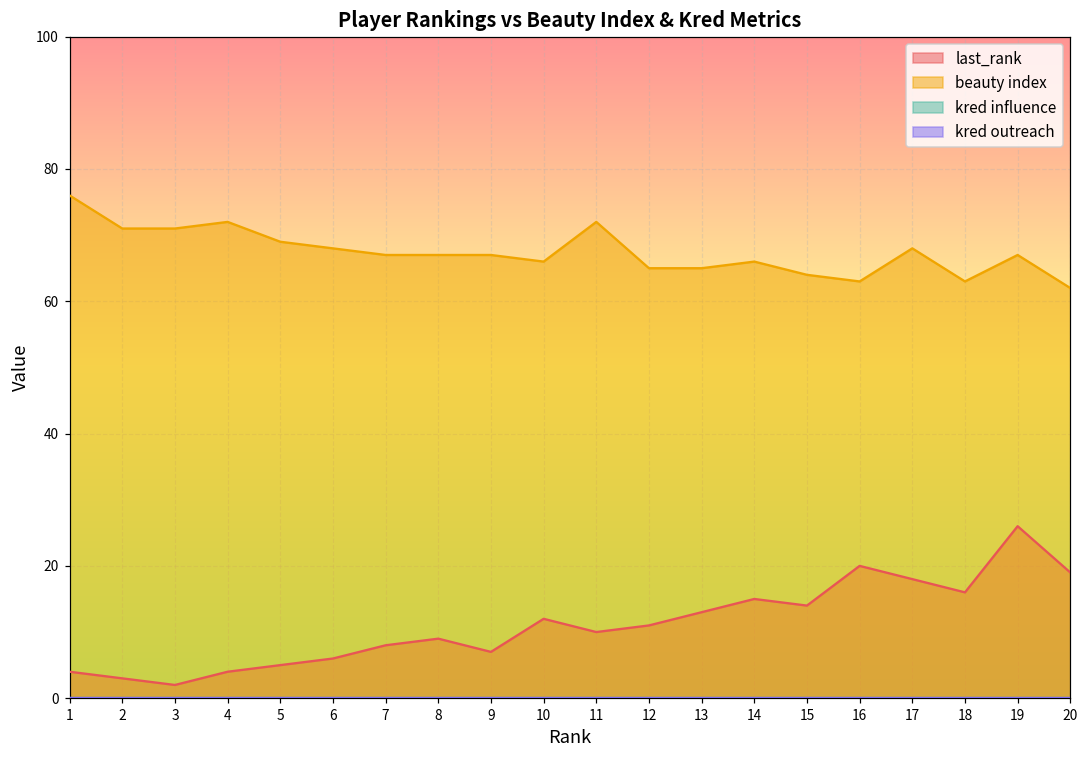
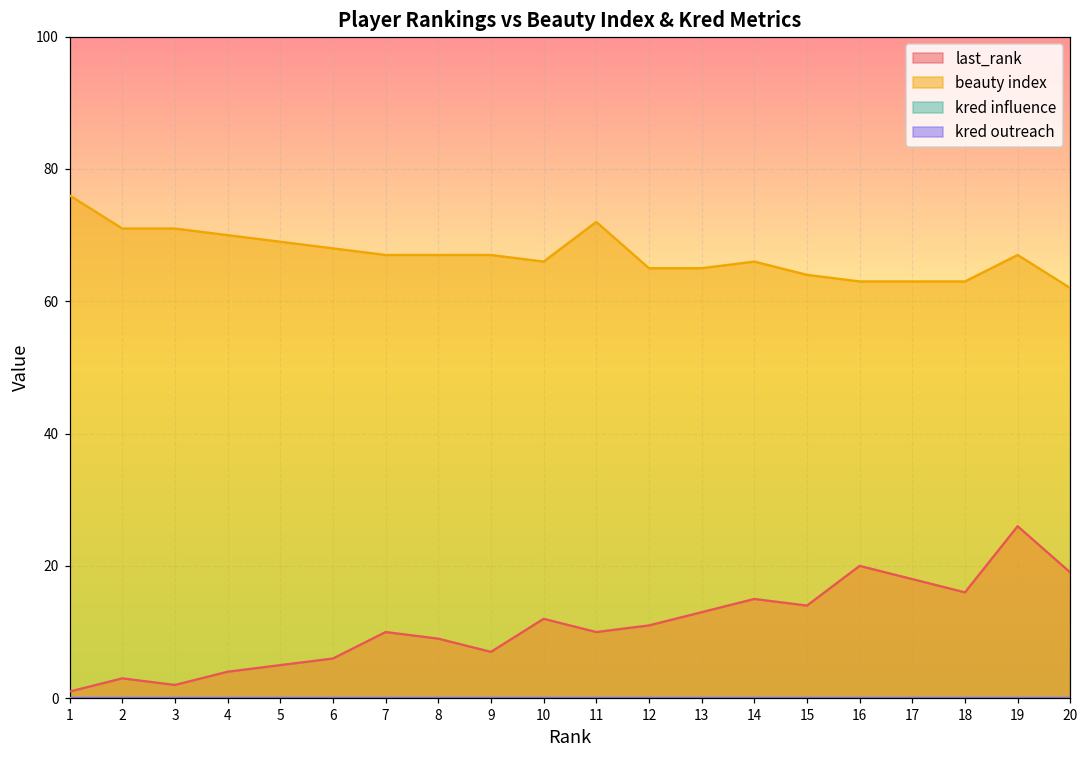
  {
    "last_rank": {
-     "1": 4,
+     "1": 1,
      "2": 3,
      "3": 2,
      "4": 4,
      "5": 5,
      "6": 6,
-     "7": 8,
+     "7": 10,
      "8": 9,
      "9": 7,
      "10": 12,
      "11": 10,
      "12": 11,
      "13": 13,
      "14": 15,
      "15": 14,
      "16": 20,
      "17": 18,
      "18": 16,
      "19": 26,
      "20": 19
    },
    "beauty index": {
      "1": 76,
      "2": 71,
      "3": 71,
-     "4": 72,
+     "4": 70,
      "5": 69,
      "6": 68,
      "7": 67,
      "8": 67,
      "9": 67,
      "10": 66,
      "11": 72,
      "12": 65,
      "13": 65,
      "14": 66,
      "15": 64,
      "16": 63,
-     "17": 68,
+     "17": 63,
      "18": 63,
      "19": 67,
      "20": 62
    },
    "kred outreach": {
      "1": 0,
      "2": 0,
      "3": 0,
      "4": 0,
      "5": 0,
      "6": 0,
      "7": 0,
      "8": 0,
      "9": 0,
      "10": 0,
      "11": 0,
      "12": 0,
      "13": 0,
      "14": 0,
      "15": 0,
      "16": 0,
      "17": 0,
      "18": 0,
      "19": 0,
      "20": 0
    }
  }
